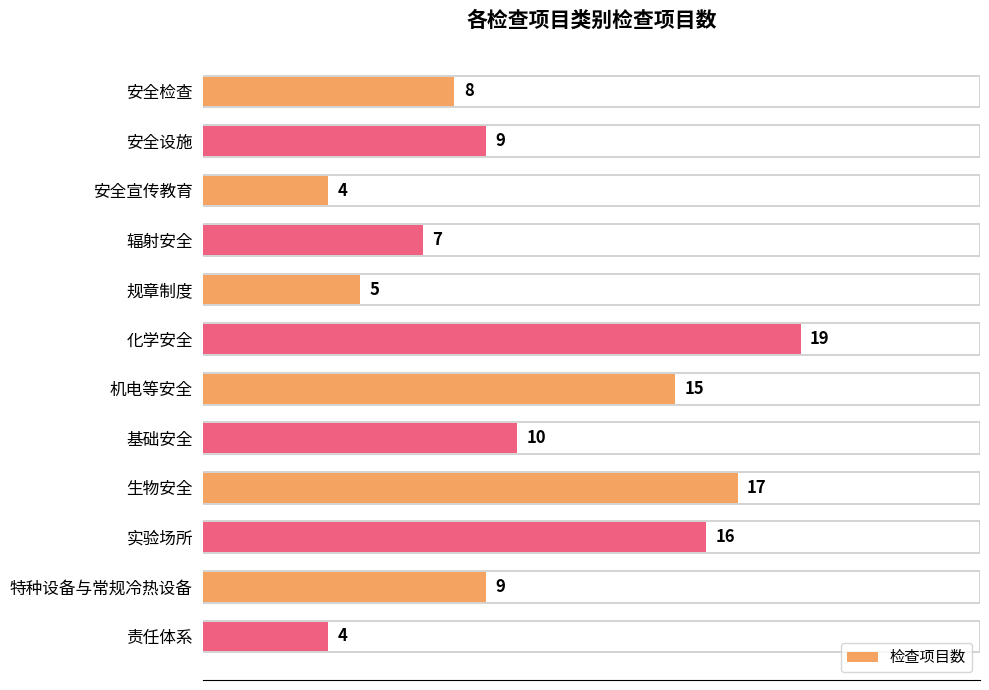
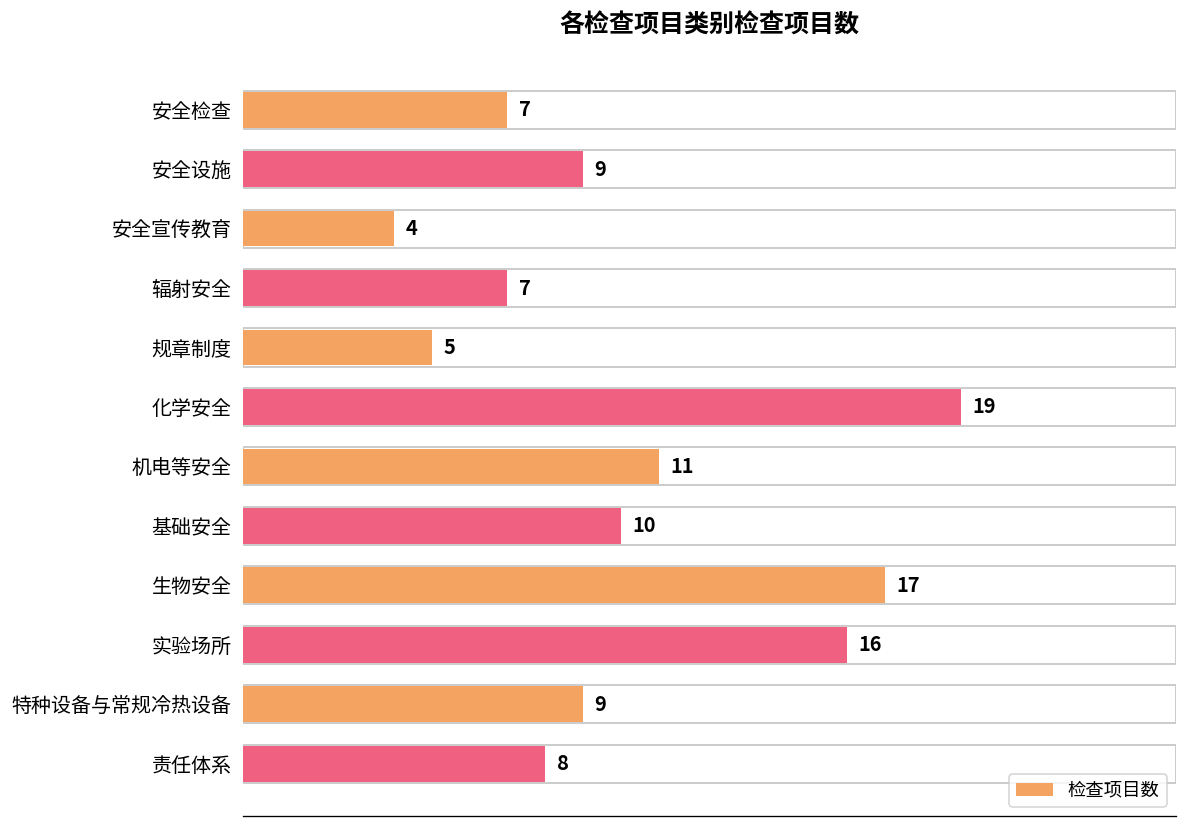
  {
-   "安全检查": 8,
+   "安全检查": 7,
    "安全设施": 9,
    "安全宣传教育": 4,
    "辐射安全": 7,
    "规章制度": 5,
    "化学安全": 19,
-   "机电等安全": 15,
+   "机电等安全": 11,
    "基础安全": 10,
    "生物安全": 17,
    "实验场所": 16,
    "特种设备与常规冷热设备": 9,
-   "责任体系": 4
+   "责任体系": 8
  }
